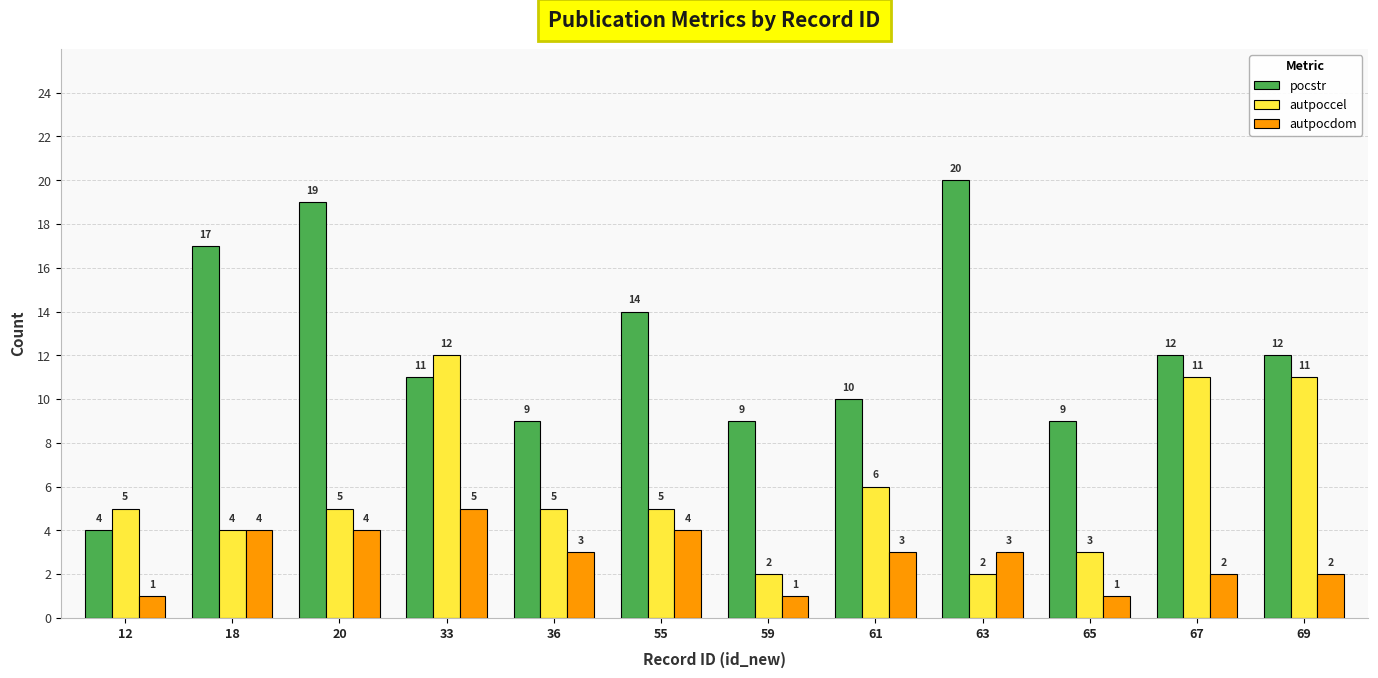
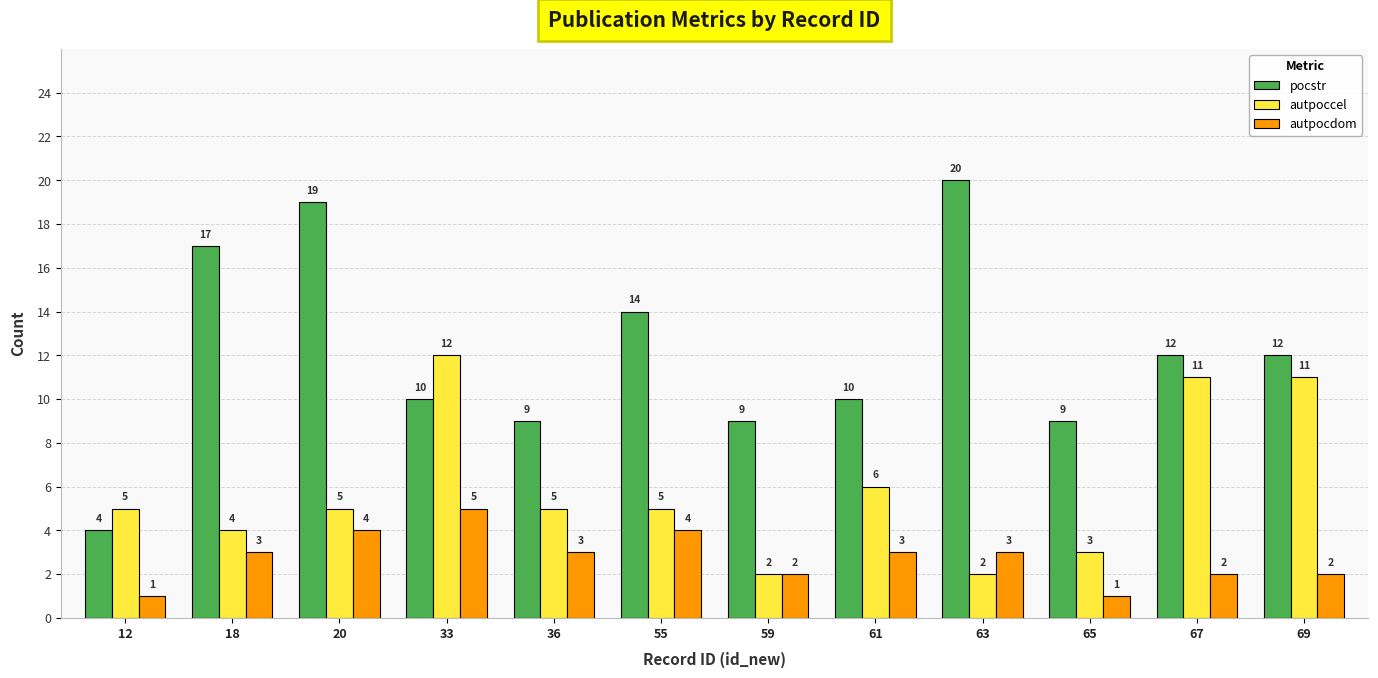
  {
    "pocstr": {
      "12": 4,
      "18": 17,
      "20": 19,
-     "33": 11,
+     "33": 10,
      "36": 9,
      "55": 14,
      "59": 9,
      "61": 10,
      "63": 20,
      "65": 9,
      "67": 12,
      "69": 12
    },
    "autpoccel": {
      "12": 5,
      "18": 4,
      "20": 5,
      "33": 12,
      "36": 5,
      "55": 5,
      "59": 2,
      "61": 6,
      "63": 2,
      "65": 3,
      "67": 11,
      "69": 11
    },
    "autpocdom": {
      "12": 1,
-     "18": 4,
+     "18": 3,
      "20": 4,
      "33": 5,
      "36": 3,
      "55": 4,
-     "59": 1,
+     "59": 2,
      "61": 3,
      "63": 3,
      "65": 1,
      "67": 2,
      "69": 2
    }
  }
